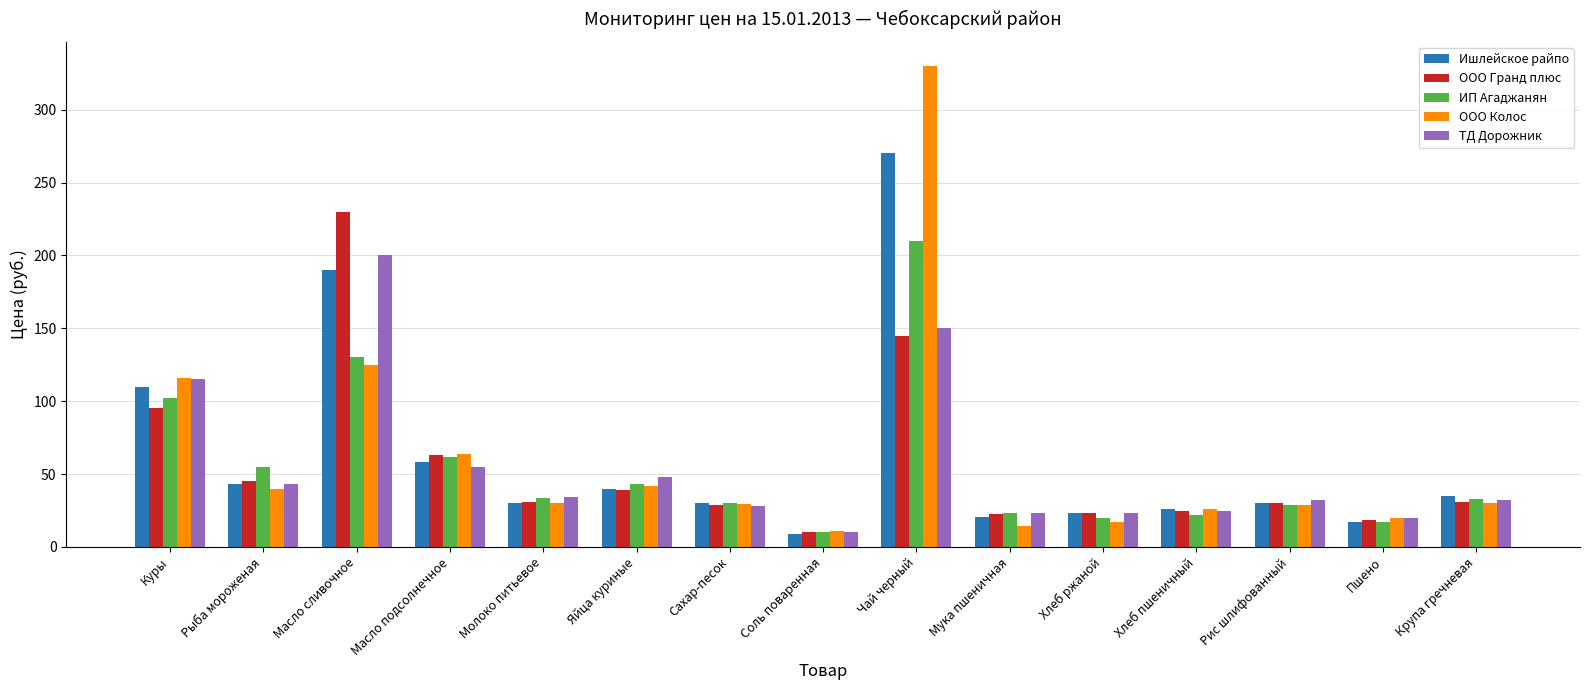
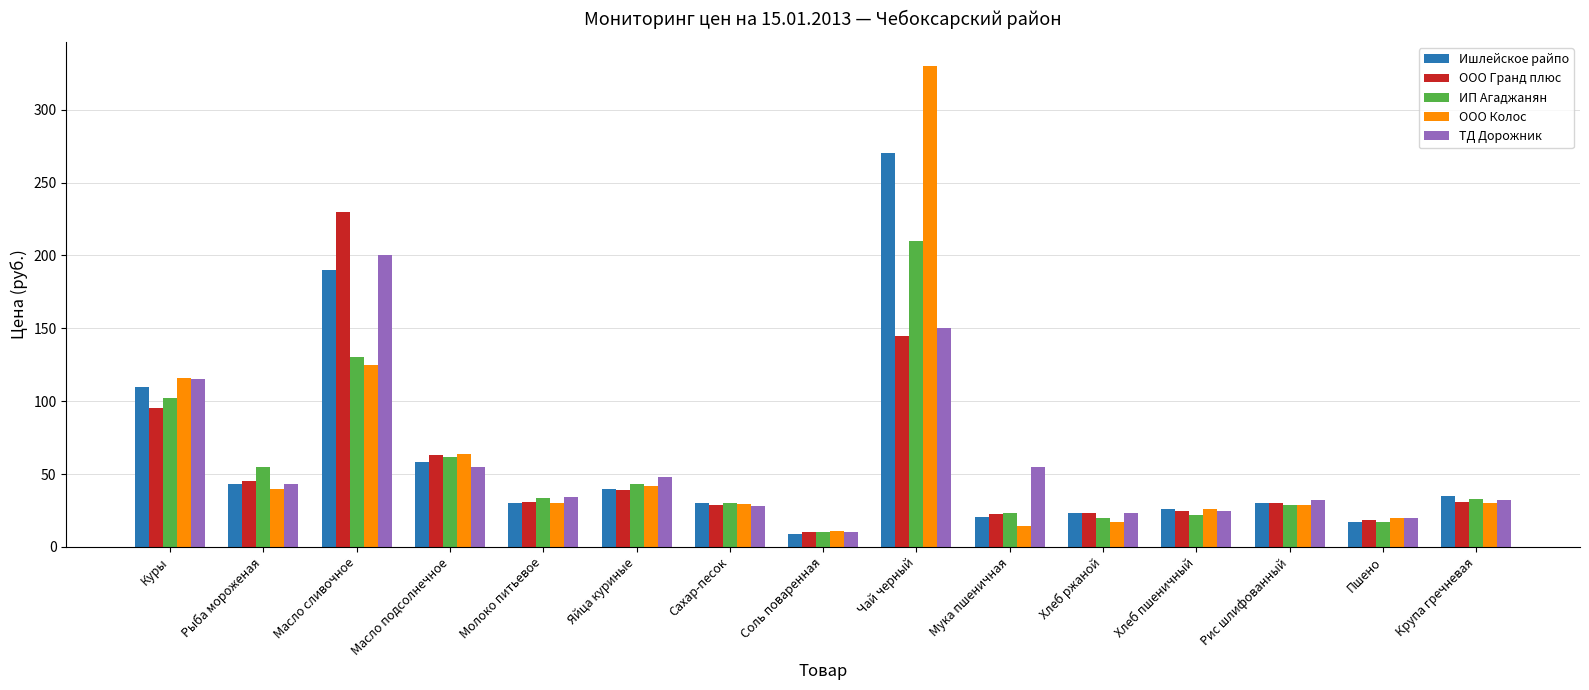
  {
    "Ишлейское райпо": {
      "Куры": 110,
      "Рыба мороженая": 43,
      "Масло сливочное": 190,
      "Масло подсолнечное": 58,
      "Молоко питьевое": 30,
      "Яйца куриные": 40,
      "Сахар-песок": 30,
      "Соль поваренная": 9,
      "Чай черный": 270,
      "Мука пшеничная": 20,
      "Хлеб ржаной": 23,
      "Хлеб пшеничный": 26,
      "Рис шлифованный": 30,
      "Пшено": 17,
      "Крупа гречневая": 35
    },
    "ООО Гранд плюс": {
      "Куры": 95,
      "Рыба мороженая": 45,
      "Масло сливочное": 230,
      "Масло подсолнечное": 63,
      "Молоко питьевое": 31,
      "Яйца куриные": 39,
      "Сахар-песок": 29,
      "Соль поваренная": 11,
      "Чай черный": 145,
      "Мука пшеничная": 23,
      "Хлеб ржаной": 23,
      "Хлеб пшеничный": 25,
      "Рис шлифованный": 30,
      "Пшено": 19,
      "Крупа гречневая": 31
    },
    "ИП Агаджанян": {
      "Куры": 102,
      "Рыба мороженая": 55,
      "Масло сливочное": 130,
      "Масло подсолнечное": 62,
      "Молоко питьевое": 34,
      "Яйца куриные": 43,
      "Сахар-песок": 30,
      "Соль поваренная": 10,
      "Чай черный": 210,
      "Мука пшеничная": 23,
      "Хлеб ржаной": 20,
      "Хлеб пшеничный": 22,
      "Рис шлифованный": 29,
      "Пшено": 17,
      "Крупа гречневая": 33
    },
    "ООО Колос": {
      "Куры": 116,
      "Рыба мороженая": 40,
      "Масло сливочное": 125,
      "Масло подсолнечное": 64,
      "Молоко питьевое": 30,
      "Яйца куриные": 42,
      "Сахар-песок": 30,
      "Соль поваренная": 11,
      "Чай черный": 330,
      "Мука пшеничная": 14,
      "Хлеб ржаной": 17,
      "Хлеб пшеничный": 26,
      "Рис шлифованный": 29,
      "Пшено": 20,
      "Крупа гречневая": 30
    },
    "ТД Дорожник": {
      "Куры": 115,
      "Рыба мороженая": 43,
      "Масло сливочное": 200,
      "Масло подсолнечное": 55,
      "Молоко питьевое": 34,
      "Яйца куриные": 48,
      "Сахар-песок": 28,
      "Соль поваренная": 10,
      "Чай черный": 150,
-     "Мука пшеничная": 23,
+     "Мука пшеничная": 55,
      "Хлеб ржаной": 23,
      "Хлеб пшеничный": 25,
      "Рис шлифованный": 32,
      "Пшено": 20,
      "Крупа гречневая": 32
    }
  }
